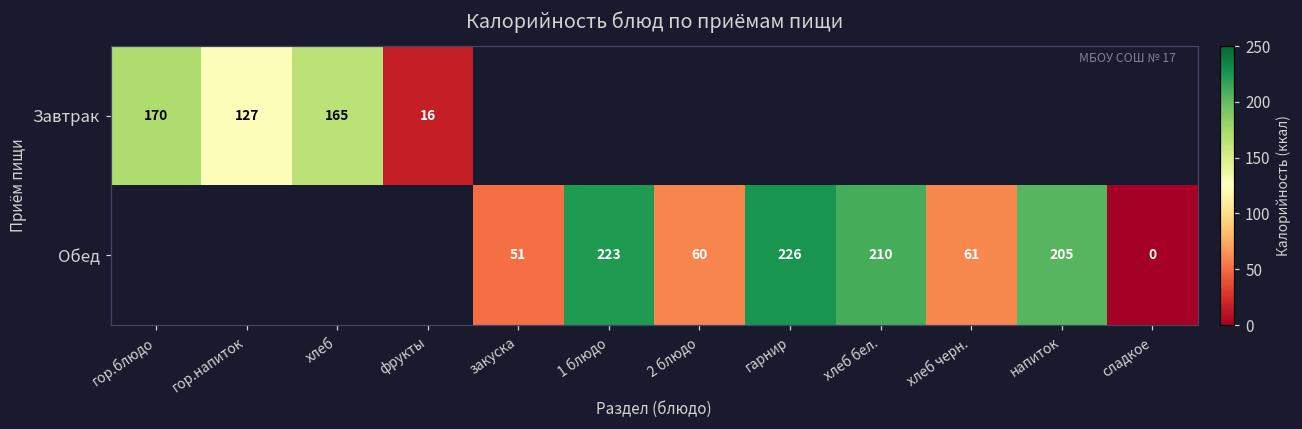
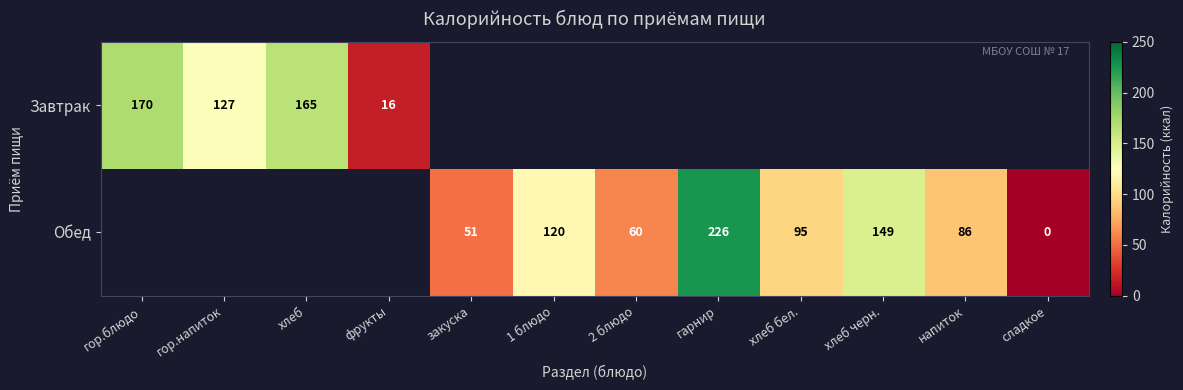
  {
    "Завтрак": {
      "гор.блюдо": 170,
      "гор.напиток": 127,
      "хлеб": 165,
      "фрукты": 16
    },
    "Обед": {
      "закуска": 51,
-     "1 блюдо": 223,
+     "1 блюдо": 120,
      "2 блюдо": 60,
      "гарнир": 226,
-     "хлеб бел.": 210,
-     "хлеб черн.": 61,
-     "напиток": 205,
+     "хлеб бел.": 95,
+     "хлеб черн.": 149,
+     "напиток": 86,
      "сладкое": 0
    }
  }
